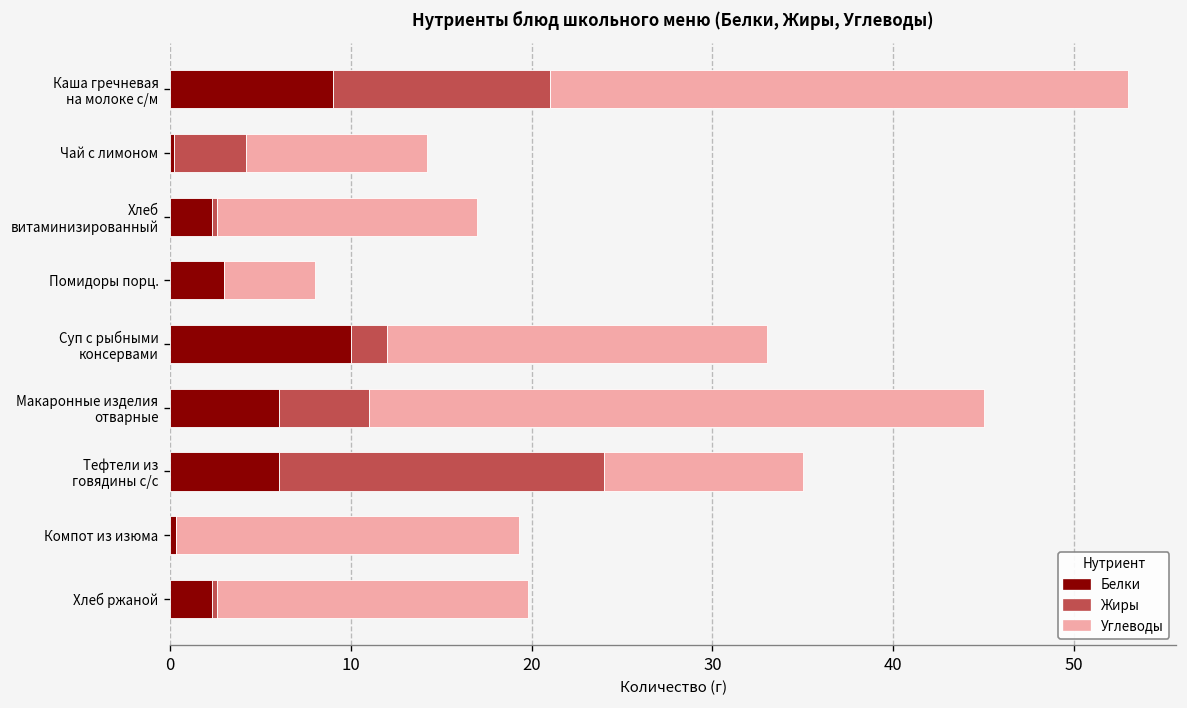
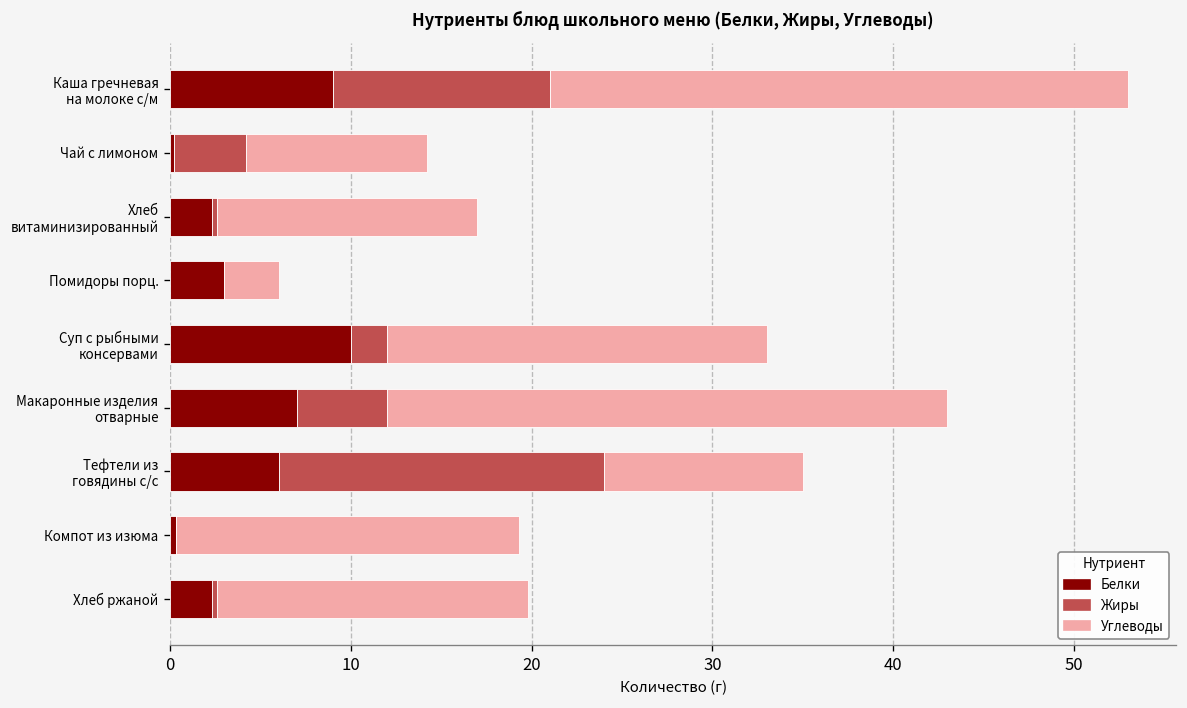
  {
    "Белки": {
      "Каша гречневая на молоке с/м": 9,
      "Чай с лимоном": 0.2,
      "Хлеб витаминизированный": 2.3,
      "Помидоры порц.": 3,
      "Суп с рыбными консервами": 10,
-     "Макаронные изделия отварные": 6,
+     "Макаронные изделия отварные": 7,
      "Тефтели из говядины с/с": 6,
      "Компот из изюма": 0.3,
      "Хлеб ржаной": 2.3
    },
    "Жиры": {
      "Каша гречневая на молоке с/м": 12,
      "Чай с лимоном": 4,
      "Хлеб витаминизированный": 0.3,
      "Помидоры порц.": 0,
      "Суп с рыбными консервами": 2,
      "Макаронные изделия отварные": 5,
      "Тефтели из говядины с/с": 18,
      "Компот из изюма": 0,
      "Хлеб ржаной": 0.3
    },
    "Углеводы": {
      "Каша гречневая на молоке с/м": 32,
      "Чай с лимоном": 10,
      "Хлеб витаминизированный": 14.4,
-     "Помидоры порц.": 5,
+     "Помидоры порц.": 3,
      "Суп с рыбными консервами": 21,
-     "Макаронные изделия отварные": 34,
+     "Макаронные изделия отварные": 31,
      "Тефтели из говядины с/с": 11,
      "Компот из изюма": 19,
      "Хлеб ржаной": 17.2
    }
  }
